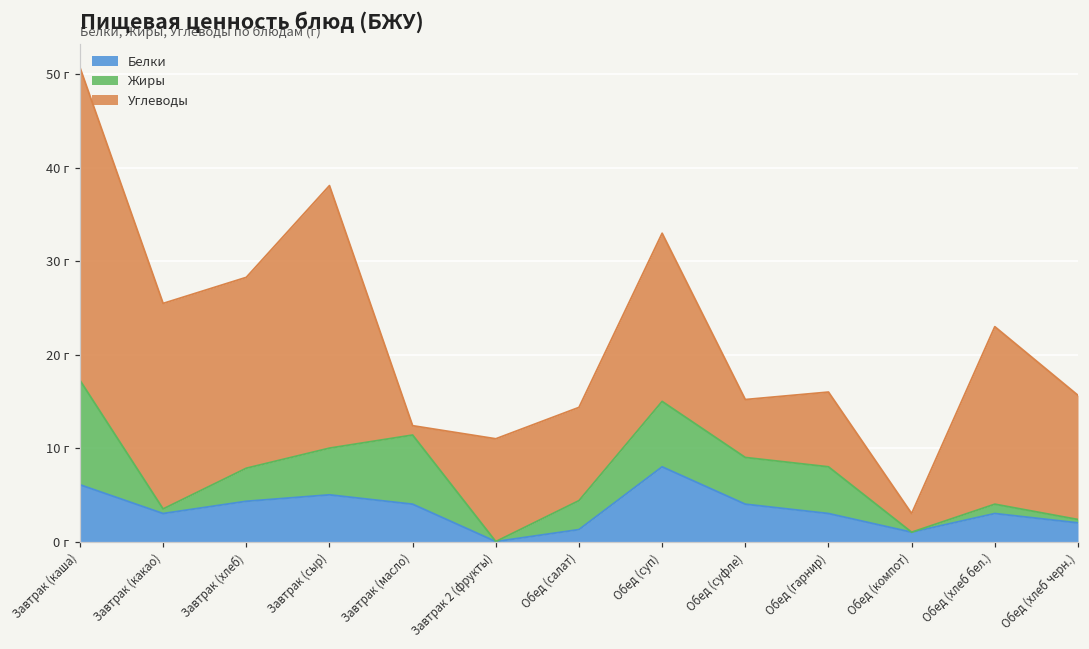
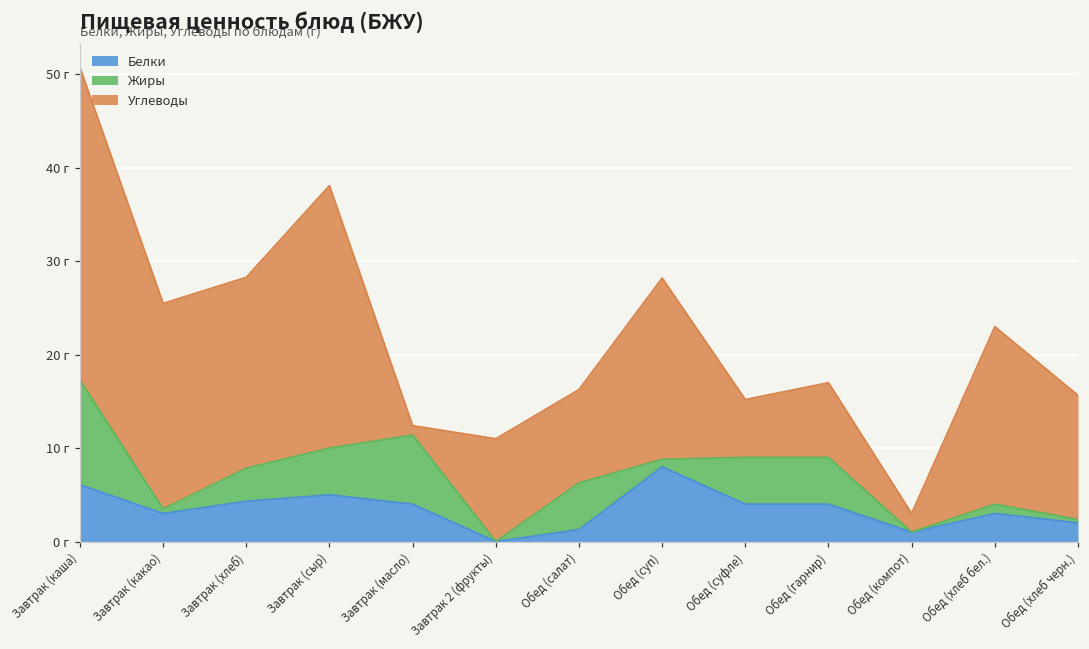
  {
    "Белки": {
      "Завтрак (каша)": "6 г",
      "Завтрак (какао)": "3 г",
      "Завтрак (хлеб)": "4 г",
      "Завтрак (сыр)": "5 г",
      "Завтрак (масло)": "4 г",
      "Обед (салат)": "1 г",
      "Обед (суп)": "8 г",
      "Обед (суфле)": "4 г",
-     "Обед (гарнир)": "3 г",
+     "Обед (гарнир)": "4 г",
      "Обед (хлеб бел.)": "3 г",
      "Обед (хлеб черн.)": "2 г"
    },
    "Жиры": {
      "Завтрак (каша)": "11 г",
      "Завтрак (какао)": "0 г",
      "Завтрак (хлеб)": "4 г",
      "Завтрак (сыр)": "5 г",
      "Завтрак (масло)": "7 г",
-     "Обед (салат)": "3 г",
-     "Обед (суп)": "7 г",
+     "Обед (салат)": "5 г",
+     "Обед (суп)": "1 г",
      "Обед (суфле)": "5 г",
      "Обед (гарнир)": "5 г",
      "Обед (хлеб бел.)": "1 г",
      "Обед (хлеб черн.)": "0 г"
    },
    "Углеводы": {
      "Завтрак (каша)": "33 г",
      "Завтрак (какао)": "22 г",
      "Завтрак (хлеб)": "20 г",
      "Завтрак (сыр)": "28 г",
      "Завтрак (масло)": "1 г",
      "Завтрак 2 (фрукты)": "11 г",
      "Обед (салат)": "10 г",
-     "Обед (суп)": "18 г",
+     "Обед (суп)": "19 г",
      "Обед (суфле)": "6 г",
      "Обед (гарнир)": "8 г",
      "Обед (компот)": "2 г",
      "Обед (хлеб бел.)": "19 г",
      "Обед (хлеб черн.)": "13 г"
    }
  }
